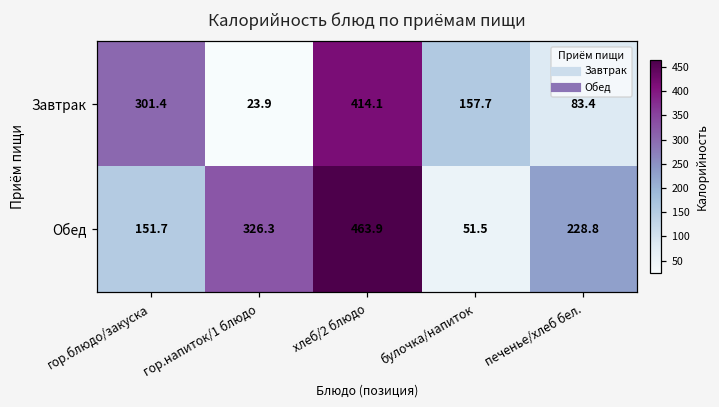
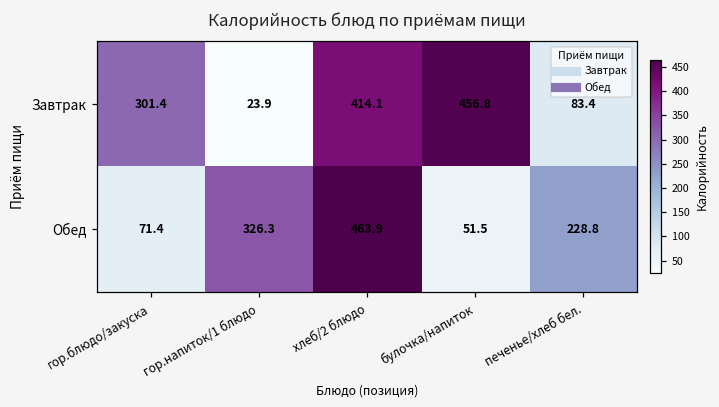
  {
    "Завтрак": {
      "гор.блюдо/закуска": 301.4,
      "гор.напиток/1 блюдо": 23.9,
      "хлеб/2 блюдо": 414.1,
-     "булочка/напиток": 157.7
+     "булочка/напиток": 456.8
    },
    "Обед": {
-     "гор.блюдо/закуска": 151.7,
+     "гор.блюдо/закуска": 71.4,
      "гор.напиток/1 блюдо": 326.3,
      "хлеб/2 блюдо": 463.9,
      "булочка/напиток": 51.5,
      "печенье/хлеб бел.": 228.8
    }
  }
